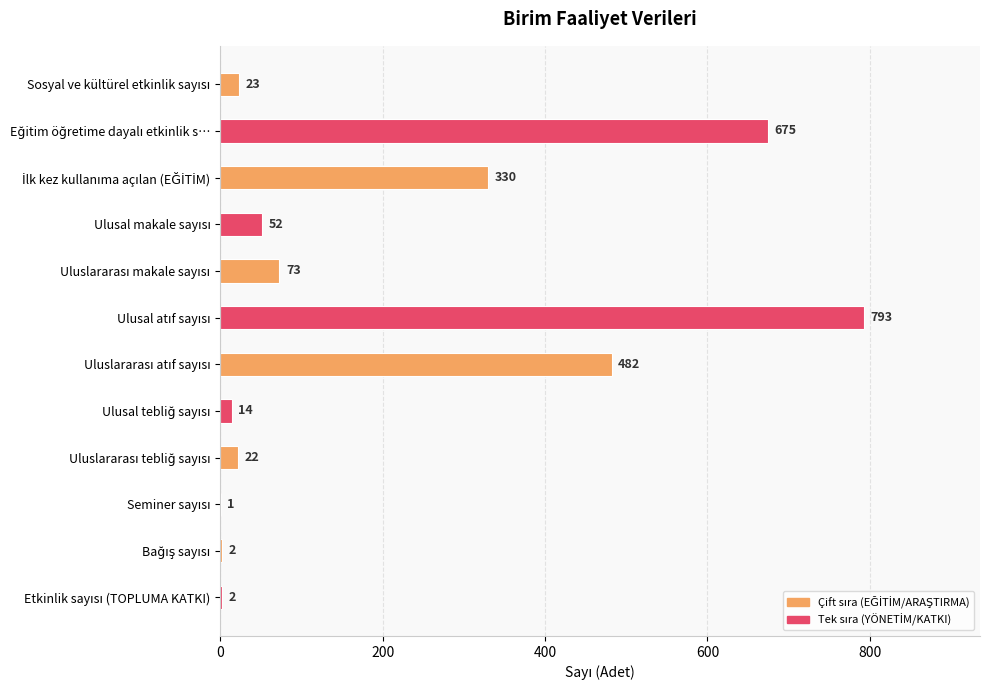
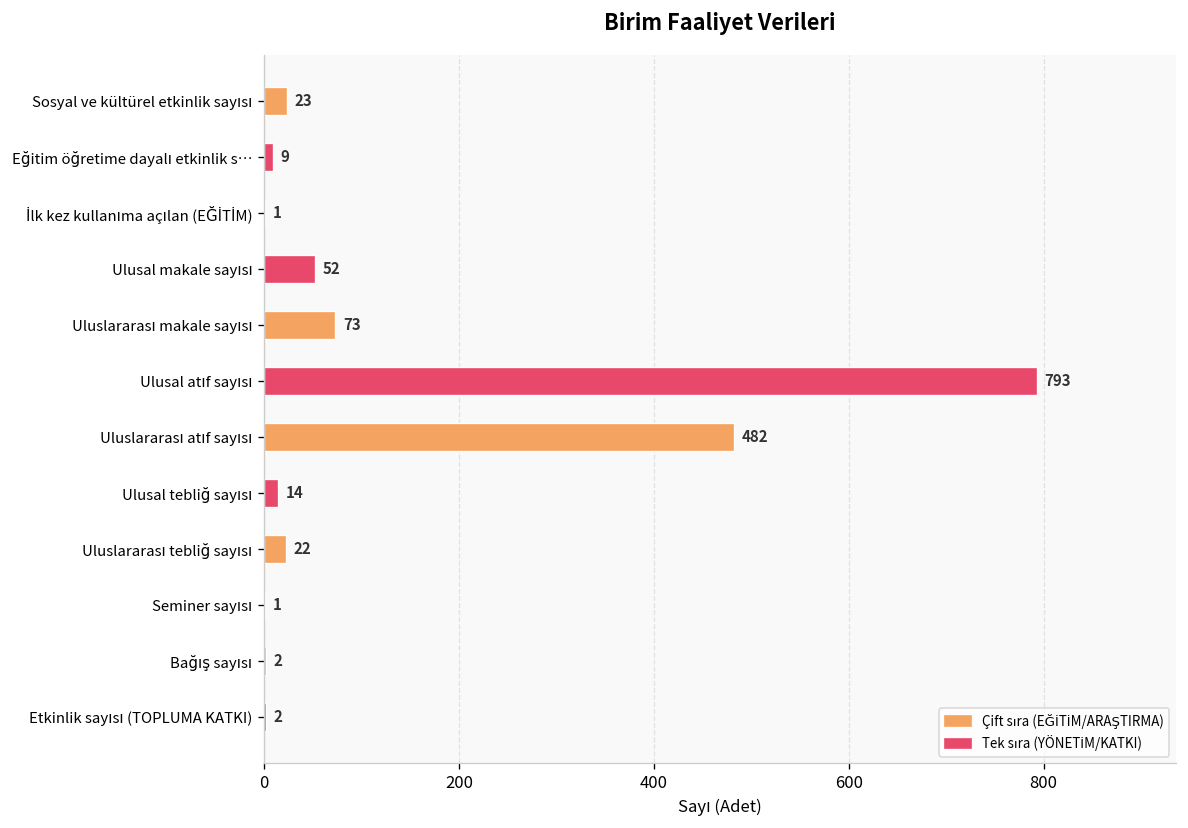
  {
    "Sosyal ve kültürel etkinlik sayısı": 23,
-   "Eğitim öğretime dayalı etkinlik s…": 675,
-   "İlk kez kullanıma açılan (EĞİTİM)": 330,
+   "Eğitim öğretime dayalı etkinlik s…": 9,
+   "İlk kez kullanıma açılan (EĞİTİM)": 1,
    "Ulusal makale sayısı": 52,
    "Uluslararası makale sayısı": 73,
    "Ulusal atıf sayısı": 793,
    "Uluslararası atıf sayısı": 482,
    "Ulusal tebliğ sayısı": 14,
    "Uluslararası tebliğ sayısı": 22,
    "Seminer sayısı": 1,
    "Bağış sayısı": 2,
    "Etkinlik sayısı (TOPLUMA KATKI)": 2
  }
